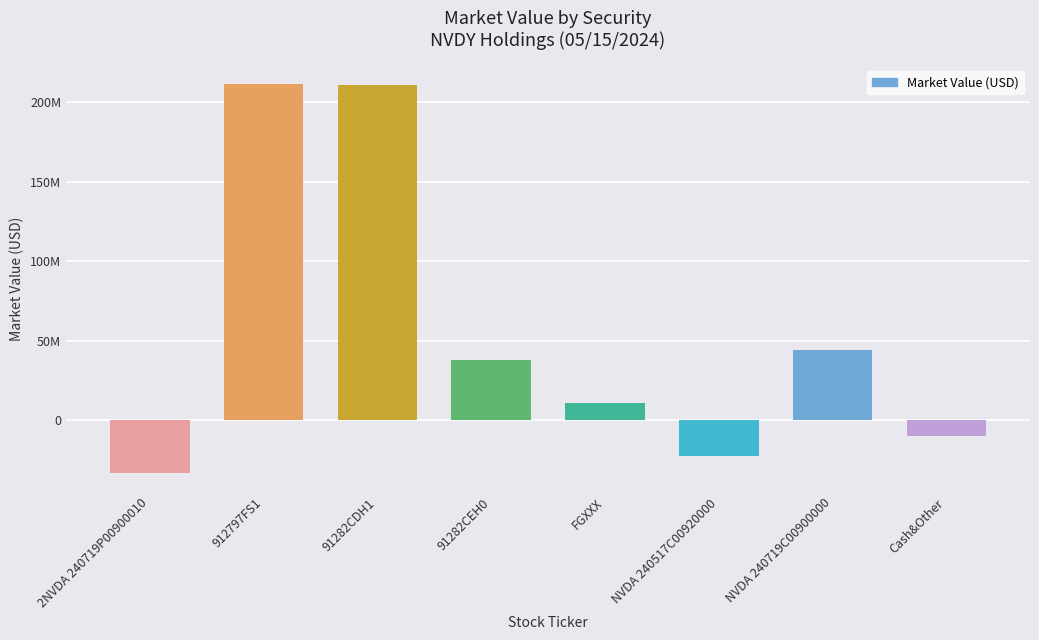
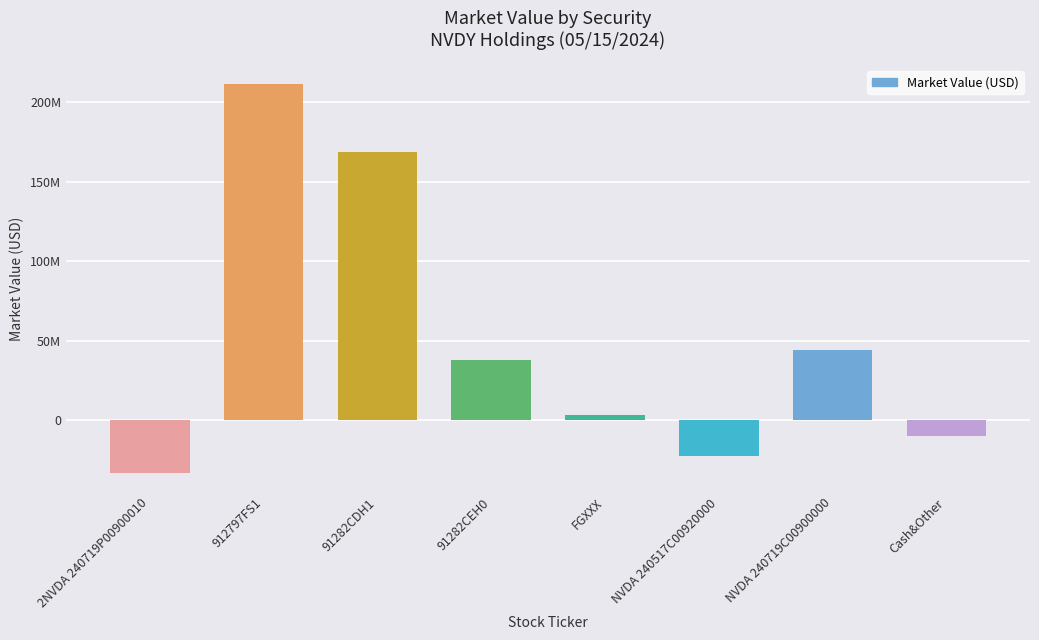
  {
    "2NVDA 240719P00900010": -33000000,
    "912797FS1": 211000000,
-   "91282CDH1": 210000000,
+   "91282CDH1": 168000000,
    "91282CEH0": 38000000,
-   "FGXXX": 11000000,
+   "FGXXX": 3000000,
    "NVDA 240517C00920000": -22000000,
    "NVDA 240719C00900000": 44000000,
    "Cash&Other": -10000000
  }
